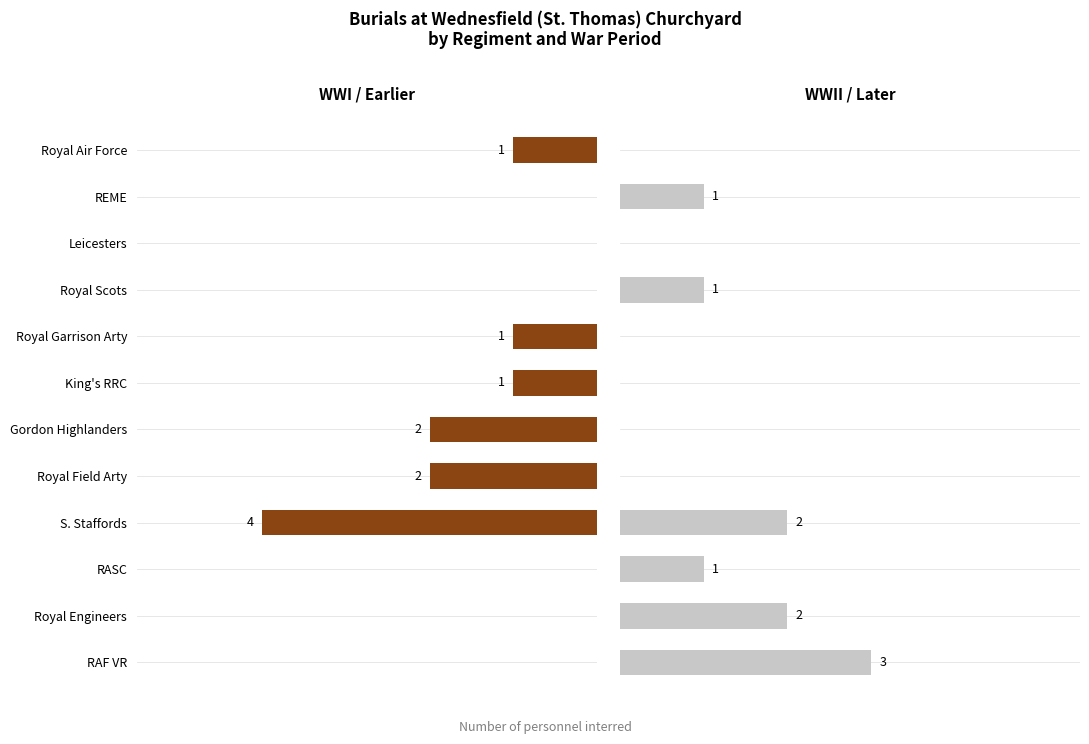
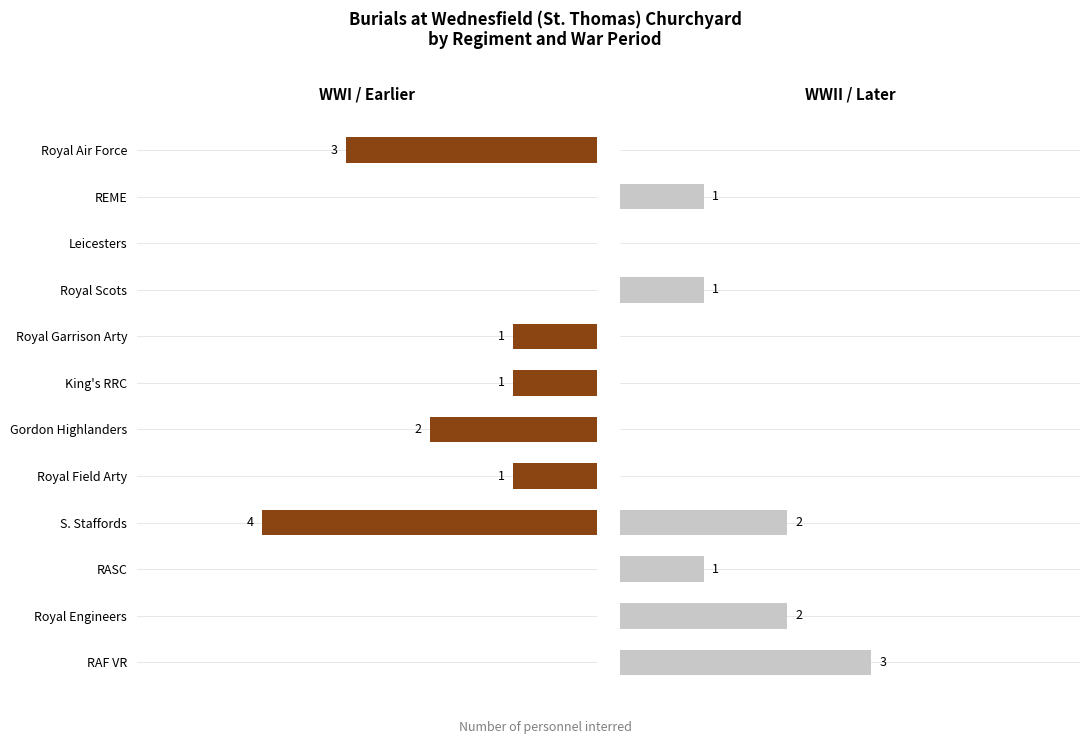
  {
    "WWI / Earlier": {
-     "Royal Air Force": 1,
+     "Royal Air Force": 3,
      "Royal Garrison Arty": 1,
      "King's RRC": 1,
      "Gordon Highlanders": 2,
-     "Royal Field Arty": 2,
+     "Royal Field Arty": 1,
      "S. Staffords": 4
    }
  }
